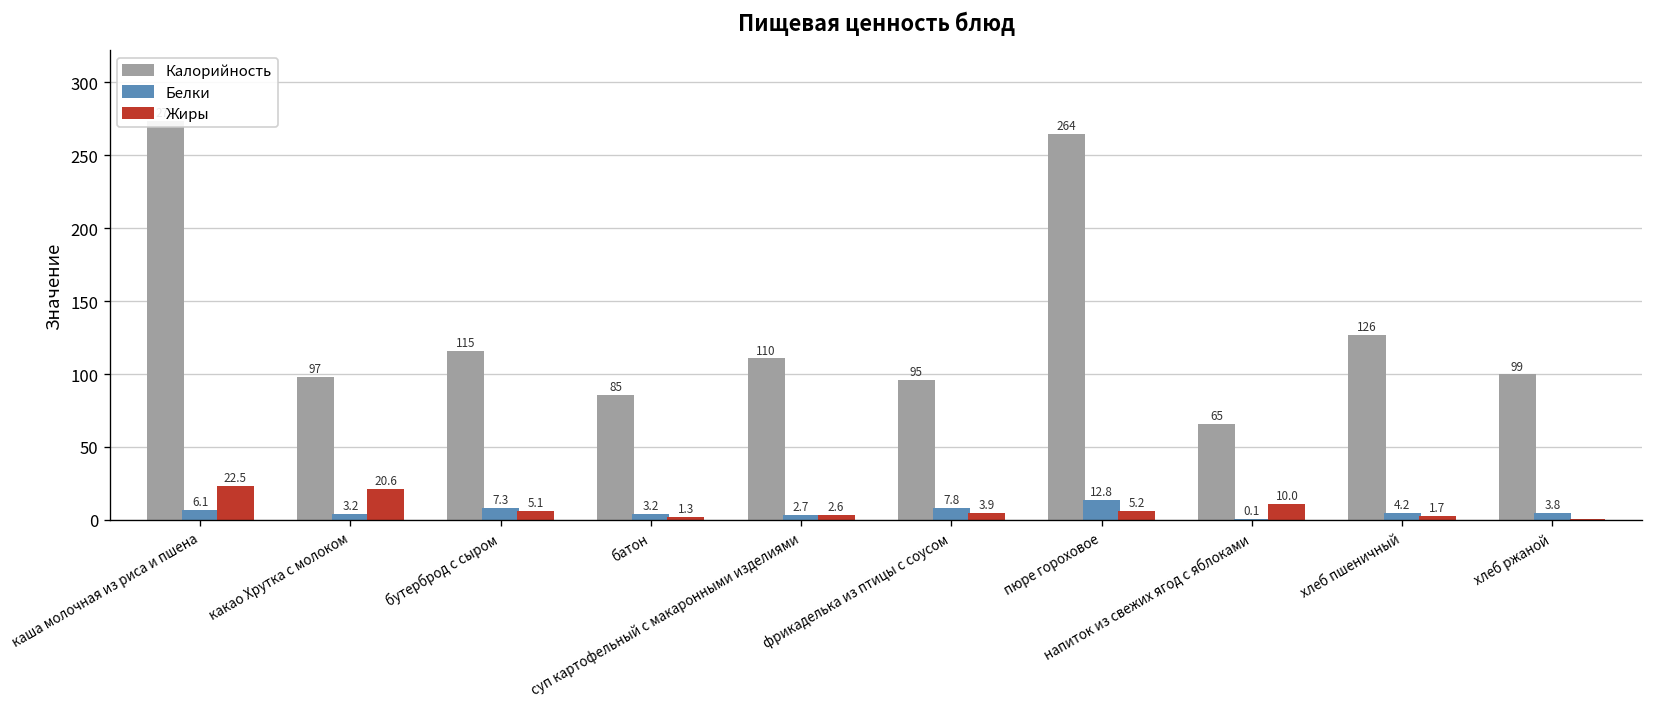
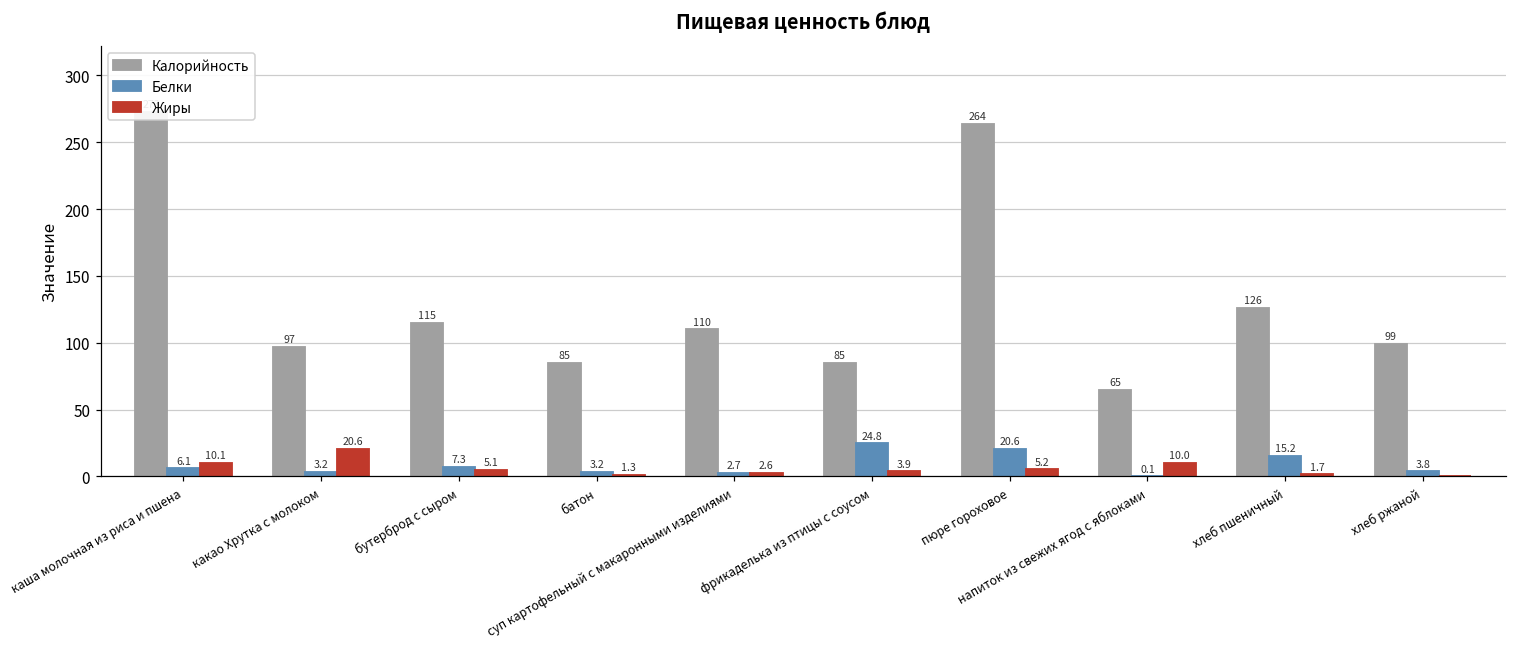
  {
    "Калорийность": {
      "какао Хрутка с молоком": 97,
      "бутерброд с сыром": 115,
      "батон": 85,
      "суп картофельный с макаронными изделиями": 110,
-     "фрикаделька из птицы с соусом": 95,
+     "фрикаделька из птицы с соусом": 85,
      "пюре гороховое": 264,
      "напиток из свежих ягод с яблоками": 65,
      "хлеб пшеничный": 126,
      "хлеб ржаной": 99
    },
    "Белки": {
      "каша молочная из риса и пшена": 6.1,
      "какао Хрутка с молоком": 3.2,
      "бутерброд с сыром": 7.3,
      "батон": 3.2,
      "суп картофельный с макаронными изделиями": 2.7,
-     "фрикаделька из птицы с соусом": 7.8,
-     "пюре гороховое": 12.8,
+     "фрикаделька из птицы с соусом": 24.8,
+     "пюре гороховое": 20.6,
      "напиток из свежих ягод с яблоками": 0.1,
-     "хлеб пшеничный": 4.2,
+     "хлеб пшеничный": 15.2,
      "хлеб ржаной": 3.8
    },
    "Жиры": {
-     "каша молочная из риса и пшена": 22.5,
+     "каша молочная из риса и пшена": 10.1,
      "какао Хрутка с молоком": 20.6,
      "бутерброд с сыром": 5.1,
      "батон": 1.3,
      "суп картофельный с макаронными изделиями": 2.6,
      "фрикаделька из птицы с соусом": 3.9,
      "пюре гороховое": 5.2,
      "напиток из свежих ягод с яблоками": 10.0,
      "хлеб пшеничный": 1.7
    }
  }
